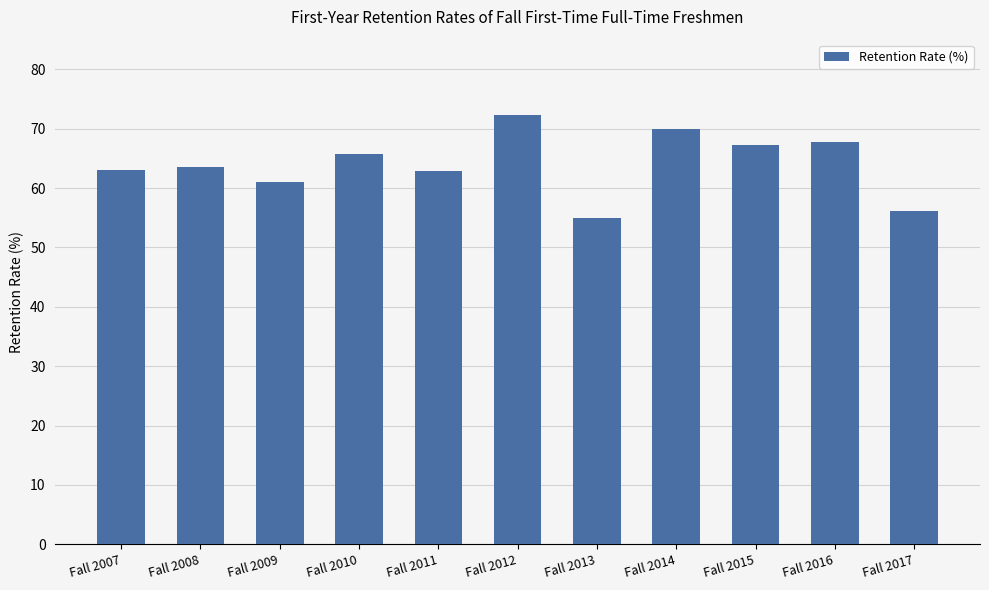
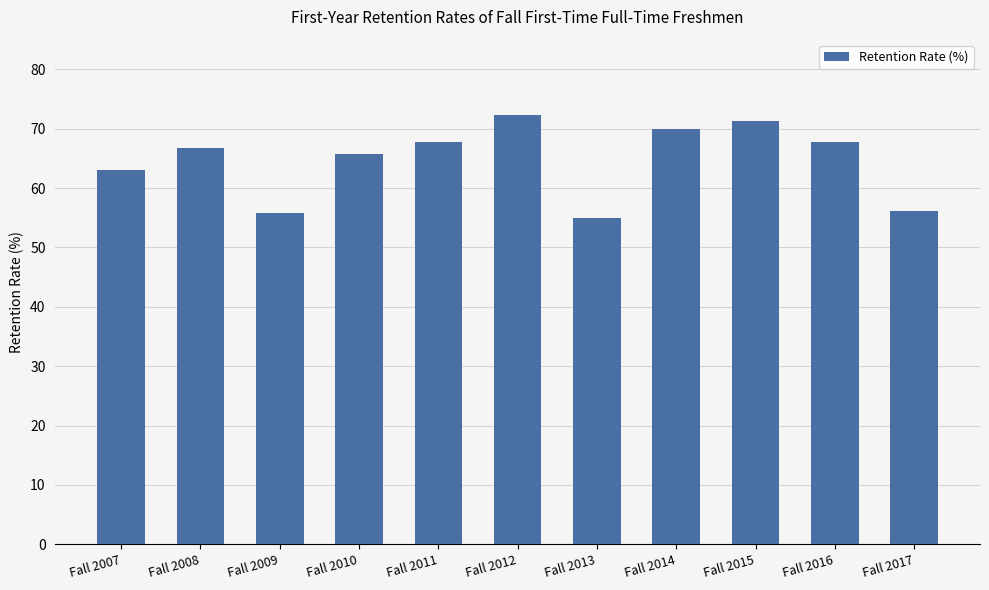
  {
    "Fall 2007": 63,
-   "Fall 2008": 64,
-   "Fall 2009": 61,
+   "Fall 2008": 67,
+   "Fall 2009": 56,
    "Fall 2010": 66,
-   "Fall 2011": 63,
+   "Fall 2011": 68,
    "Fall 2012": 72,
    "Fall 2013": 55,
    "Fall 2014": 70,
-   "Fall 2015": 67,
+   "Fall 2015": 71,
    "Fall 2016": 68,
    "Fall 2017": 56
  }
